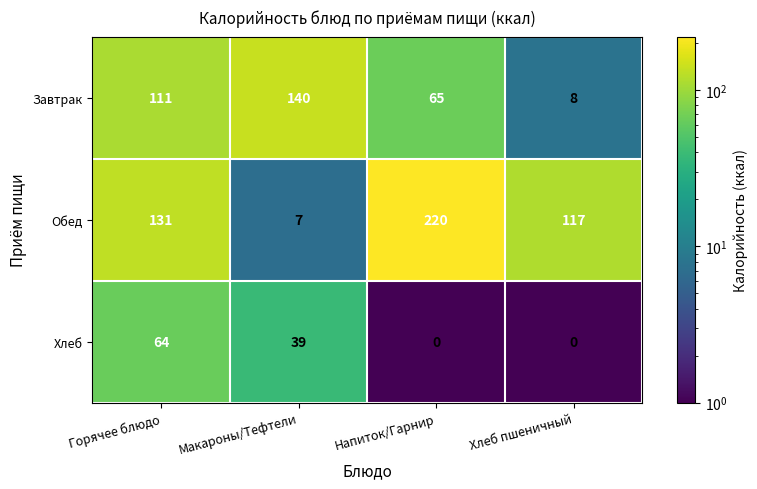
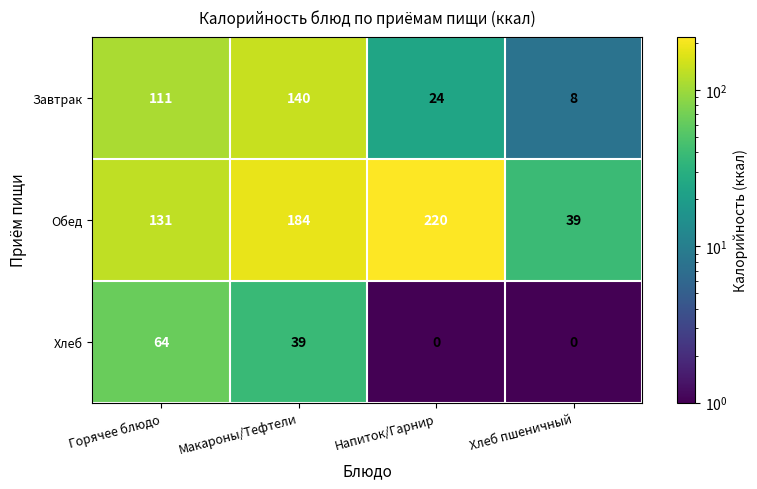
  {
    "Завтрак": {
      "Горячее блюдо": 111,
      "Макароны/Тефтели": 140,
-     "Напиток/Гарнир": 65,
+     "Напиток/Гарнир": 24,
      "Хлеб пшеничный": 8
    },
    "Обед": {
      "Горячее блюдо": 131,
-     "Макароны/Тефтели": 7,
+     "Макароны/Тефтели": 184,
      "Напиток/Гарнир": 220,
-     "Хлеб пшеничный": 117
+     "Хлеб пшеничный": 39
    },
    "Хлеб": {
      "Горячее блюдо": 64,
      "Макароны/Тефтели": 39,
      "Напиток/Гарнир": 0,
      "Хлеб пшеничный": 0
    }
  }
